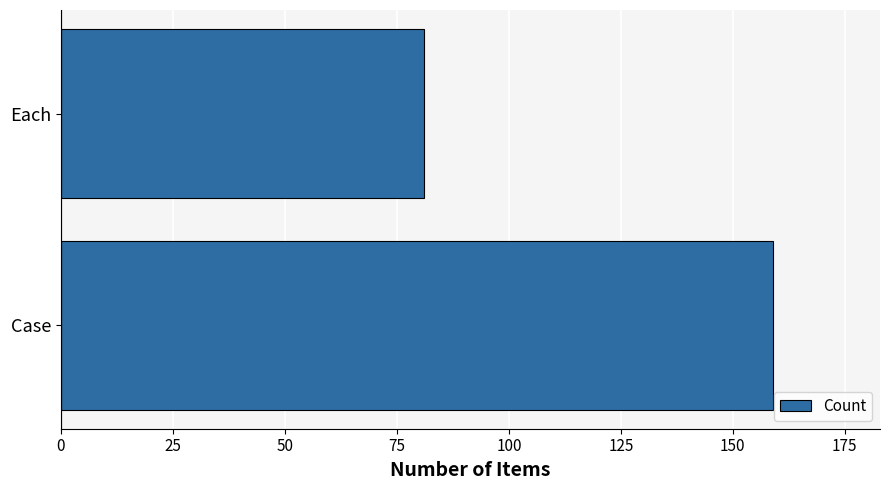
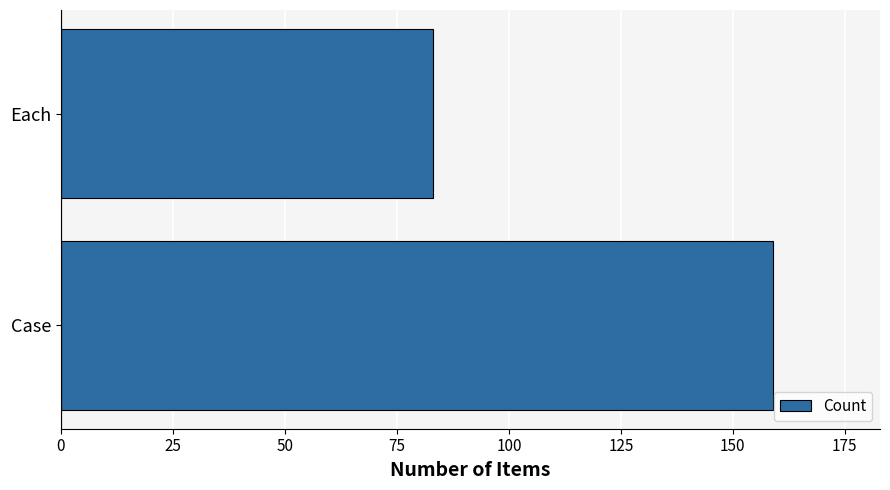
  {
-   "Each": 81,
+   "Each": 83,
    "Case": 159
  }
